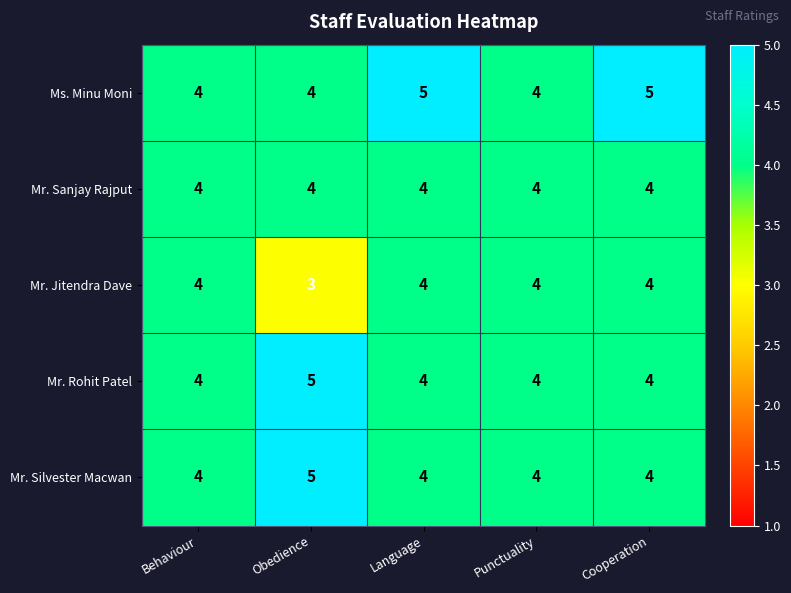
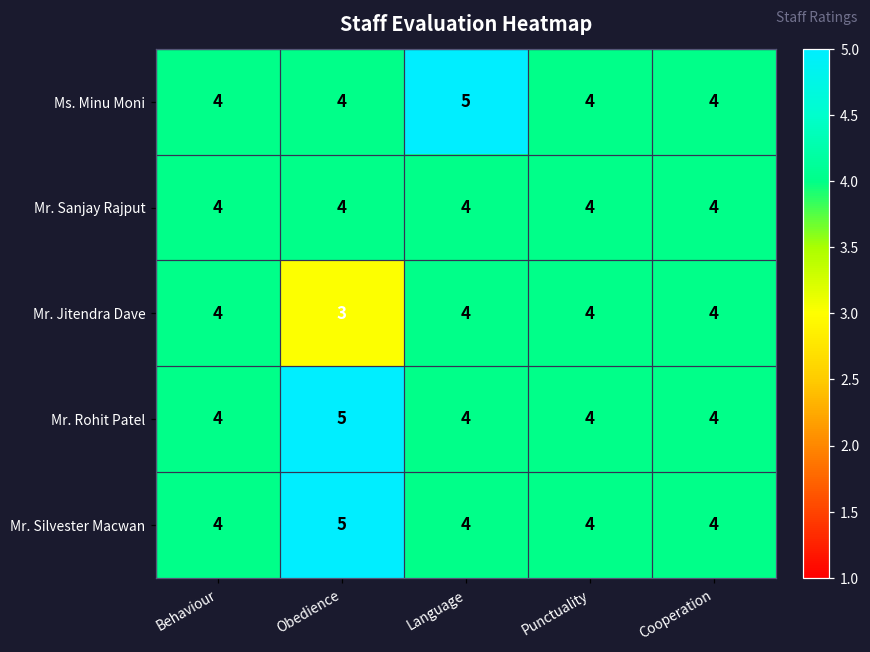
  {
    "Ms. Minu Moni": {
      "Behaviour": 4,
      "Obedience": 4,
      "Language": 5,
      "Punctuality": 4,
-     "Cooperation": 5
+     "Cooperation": 4
    },
    "Mr. Sanjay Rajput": {
      "Behaviour": 4,
      "Obedience": 4,
      "Language": 4,
      "Punctuality": 4,
      "Cooperation": 4
    },
    "Mr. Jitendra Dave": {
      "Behaviour": 4,
      "Obedience": 3,
      "Language": 4,
      "Punctuality": 4,
      "Cooperation": 4
    },
    "Mr. Rohit Patel": {
      "Behaviour": 4,
      "Obedience": 5,
      "Language": 4,
      "Punctuality": 4,
      "Cooperation": 4
    },
    "Mr. Silvester Macwan": {
      "Behaviour": 4,
      "Obedience": 5,
      "Language": 4,
      "Punctuality": 4,
      "Cooperation": 4
    }
  }
